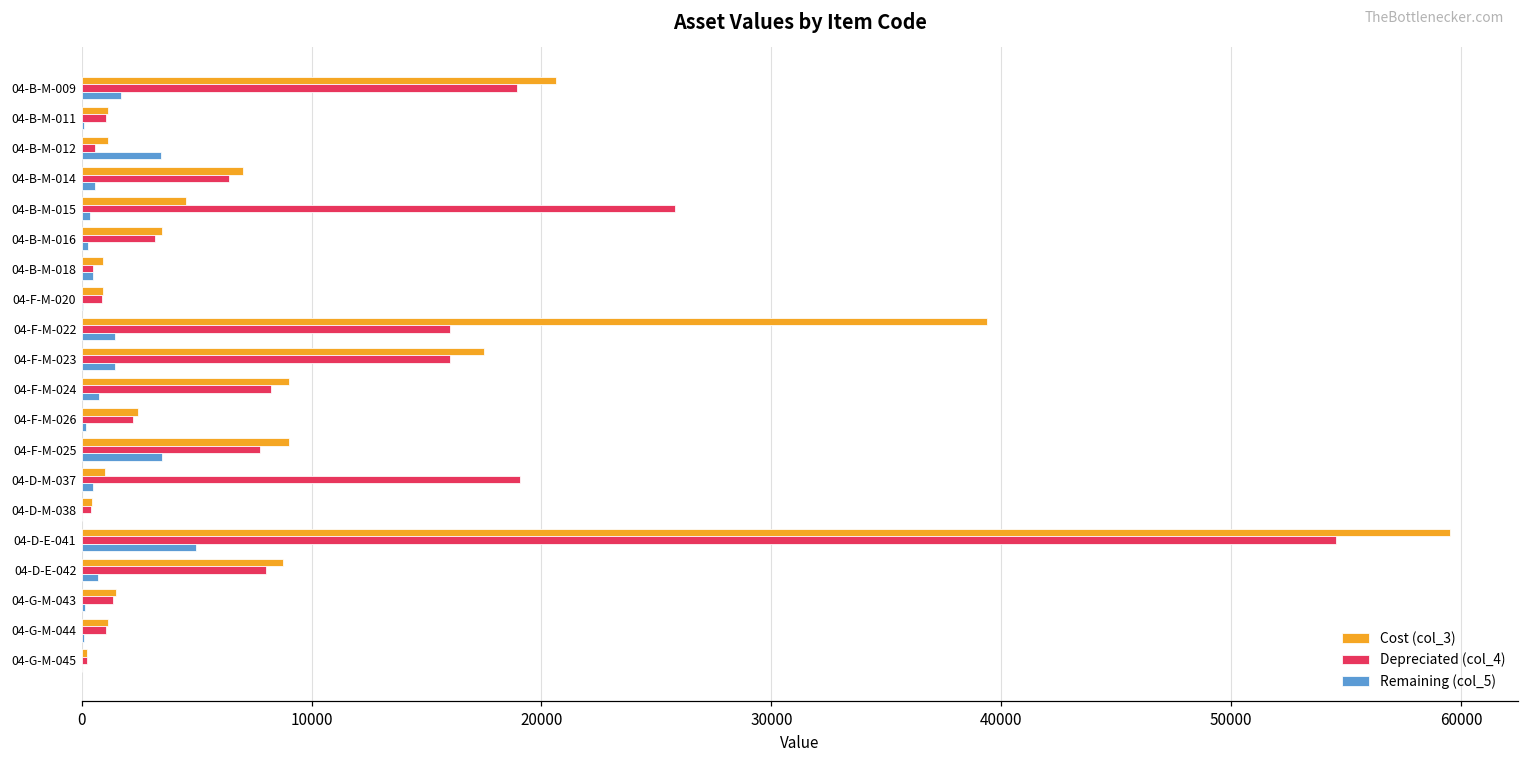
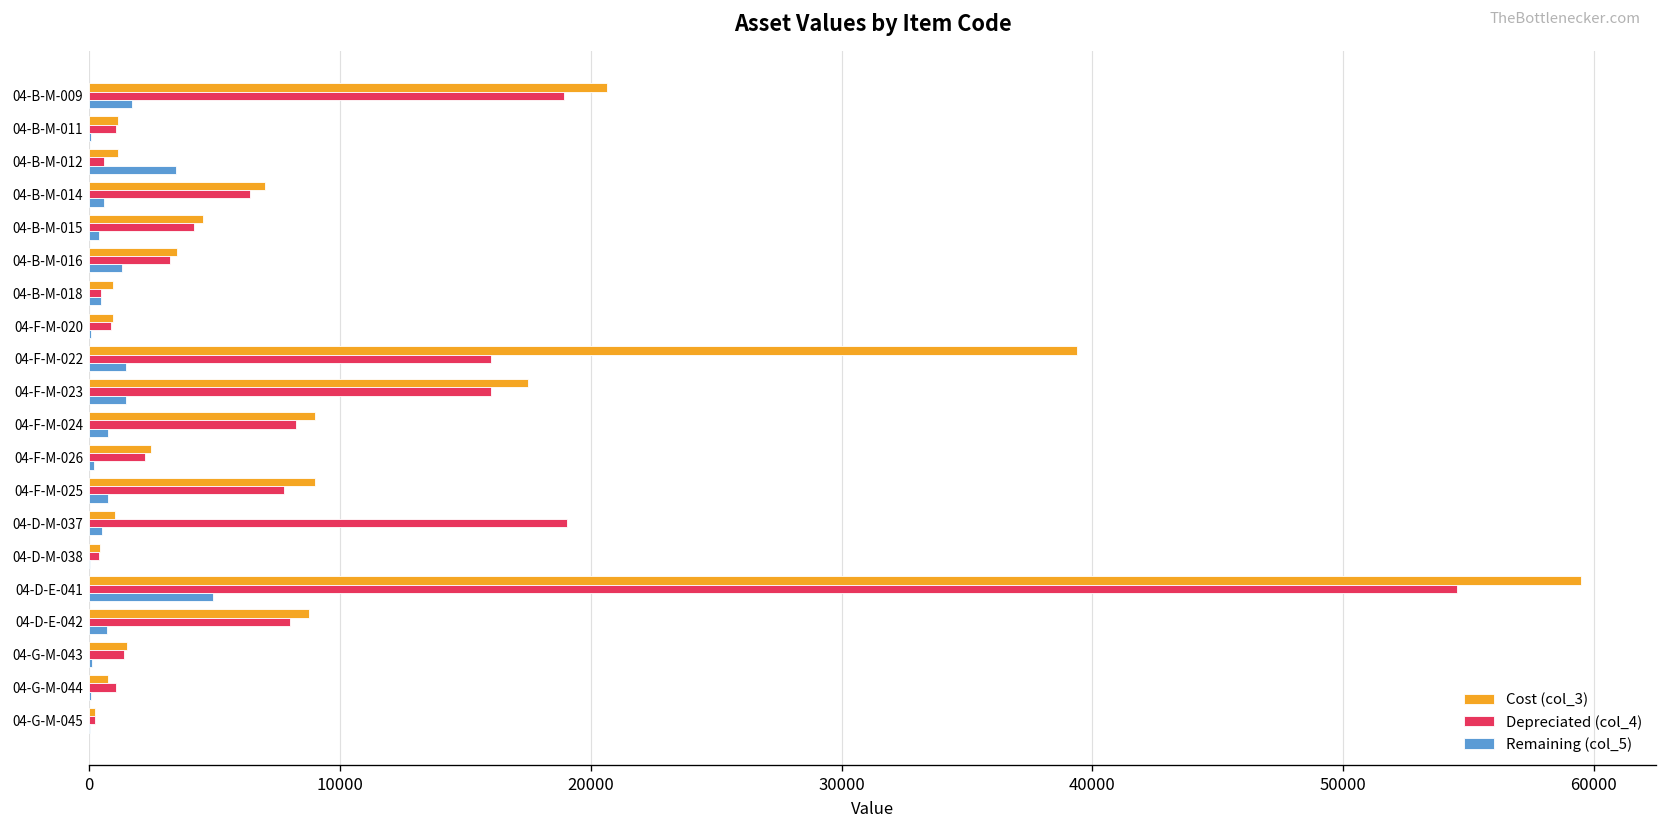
  {
    "Cost (col_3)": {
      "04-B-M-009": 20700,
      "04-B-M-011": 1200,
      "04-B-M-012": 1200,
      "04-B-M-014": 7000,
      "04-B-M-015": 4600,
      "04-B-M-016": 3500,
      "04-B-M-018": 900,
      "04-F-M-020": 900,
      "04-F-M-022": 39400,
      "04-F-M-023": 17500,
      "04-F-M-024": 9000,
      "04-F-M-026": 2500,
      "04-F-M-025": 9000,
      "04-D-M-037": 1000,
      "04-D-M-038": 400,
      "04-D-E-041": 59500,
      "04-D-E-042": 8800,
      "04-G-M-043": 1500,
-     "04-G-M-044": 1200,
+     "04-G-M-044": 700,
      "04-G-M-045": 300
    },
    "Depreciated (col_4)": {
      "04-B-M-009": 18900,
      "04-B-M-011": 1100,
      "04-B-M-012": 600,
      "04-B-M-014": 6400,
-     "04-B-M-015": 25800,
+     "04-B-M-015": 4200,
      "04-B-M-016": 3200,
      "04-B-M-018": 500,
      "04-F-M-020": 900,
      "04-F-M-022": 16000,
      "04-F-M-023": 16000,
      "04-F-M-024": 8300,
      "04-F-M-026": 2200,
      "04-F-M-025": 7800,
      "04-D-M-037": 19100,
      "04-D-M-038": 400,
      "04-D-E-041": 54500,
      "04-D-E-042": 8000,
      "04-G-M-043": 1400,
      "04-G-M-044": 1100,
      "04-G-M-045": 200
    },
    "Remaining (col_5)": {
      "04-B-M-009": 1700,
      "04-B-M-012": 3500,
      "04-B-M-014": 600,
      "04-B-M-015": 400,
-     "04-B-M-016": 300,
+     "04-B-M-016": 1300,
      "04-B-M-018": 500,
      "04-F-M-022": 1500,
      "04-F-M-023": 1500,
      "04-F-M-024": 800,
      "04-F-M-026": 200,
-     "04-F-M-025": 3500,
+     "04-F-M-025": 800,
      "04-D-M-037": 500,
      "04-D-E-041": 5000,
      "04-D-E-042": 700,
      "04-G-M-043": 100
    }
  }
